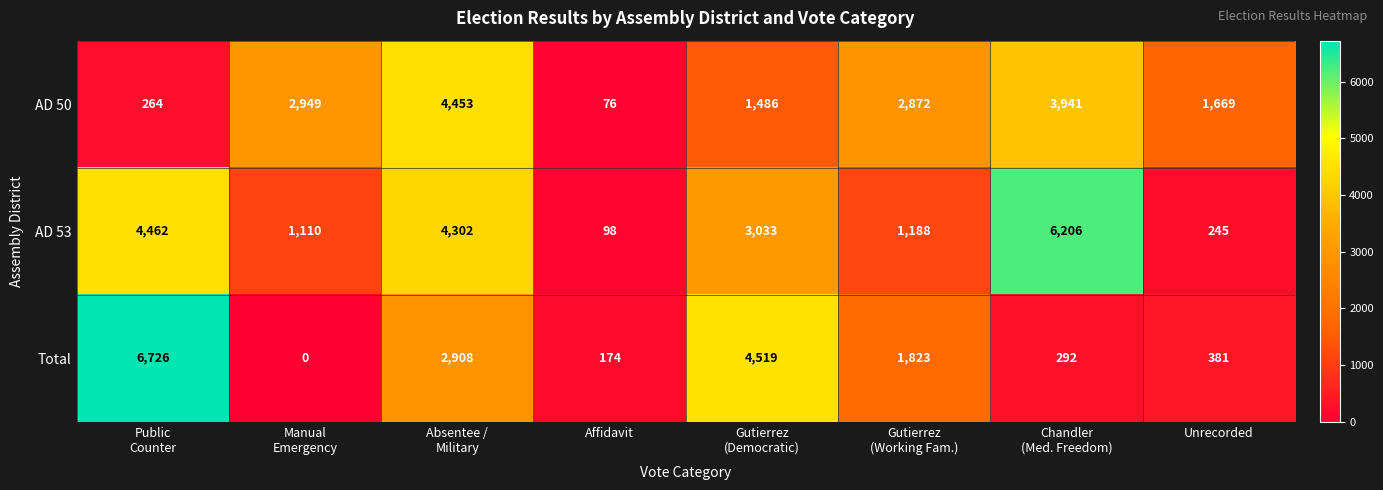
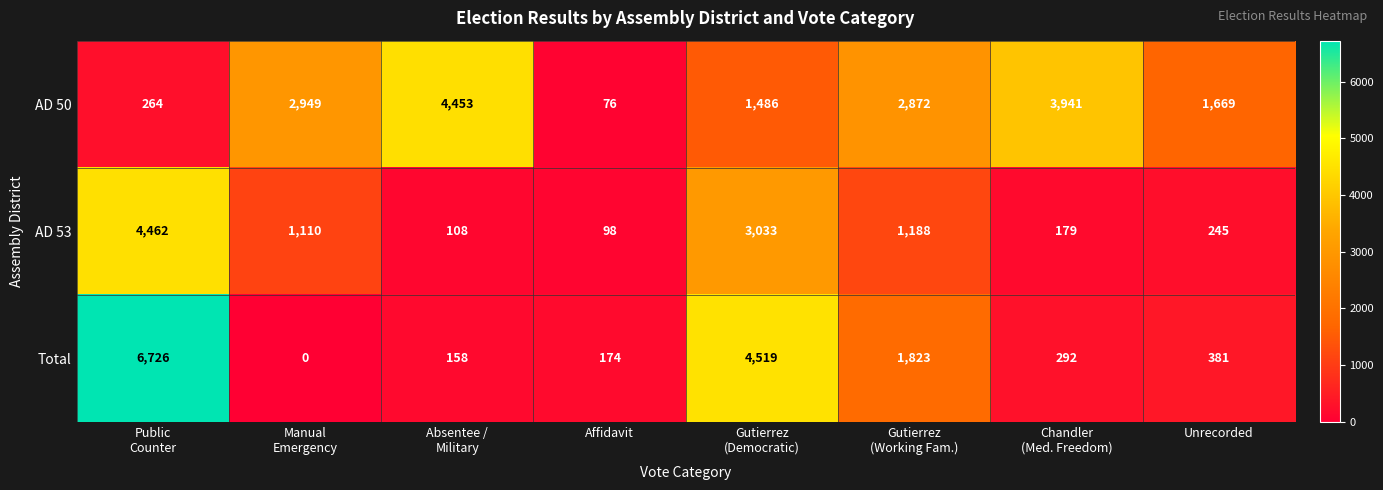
  {
    "AD 50": {
      "Public Counter": "264",
      "Manual Emergency": "2,949",
      "Absentee / Military": "4,453",
      "Affidavit": "76",
      "Gutierrez (Democratic)": "1,486",
      "Gutierrez (Working Fam.)": "2,872",
      "Chandler (Med. Freedom)": "3,941",
      "Unrecorded": "1,669"
    },
    "AD 53": {
      "Public Counter": "4,462",
      "Manual Emergency": "1,110",
-     "Absentee / Military": "4,302",
+     "Absentee / Military": "108",
      "Affidavit": "98",
      "Gutierrez (Democratic)": "3,033",
      "Gutierrez (Working Fam.)": "1,188",
-     "Chandler (Med. Freedom)": "6,206",
+     "Chandler (Med. Freedom)": "179",
      "Unrecorded": "245"
    },
    "Total": {
      "Public Counter": "6,726",
      "Manual Emergency": "0",
-     "Absentee / Military": "2,908",
+     "Absentee / Military": "158",
      "Affidavit": "174",
      "Gutierrez (Democratic)": "4,519",
      "Gutierrez (Working Fam.)": "1,823",
      "Chandler (Med. Freedom)": "292",
      "Unrecorded": "381"
    }
  }
